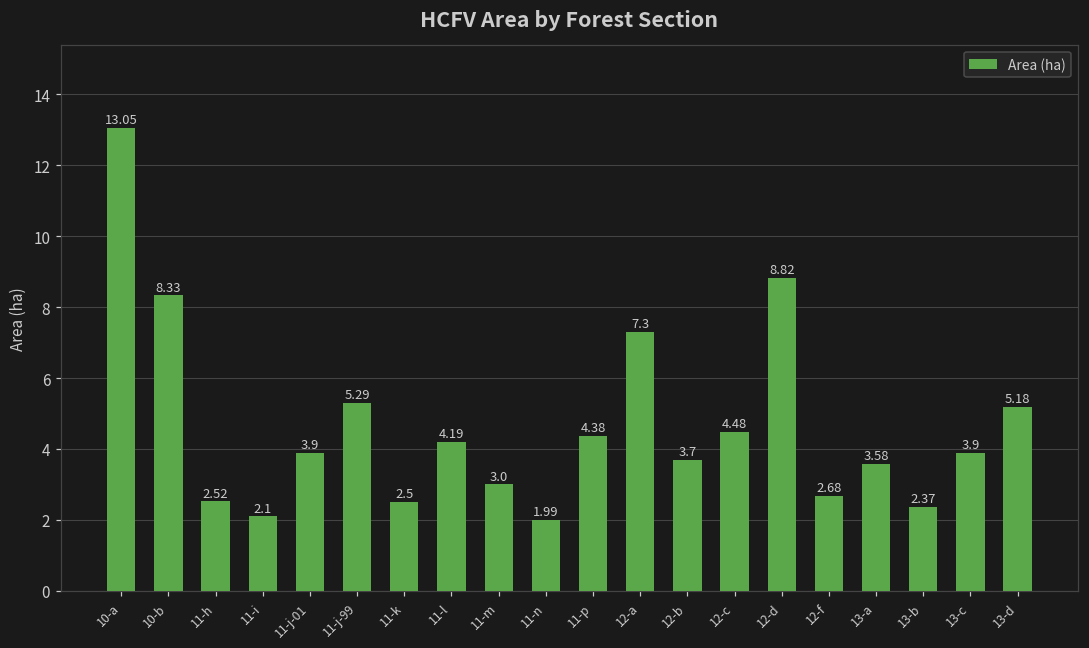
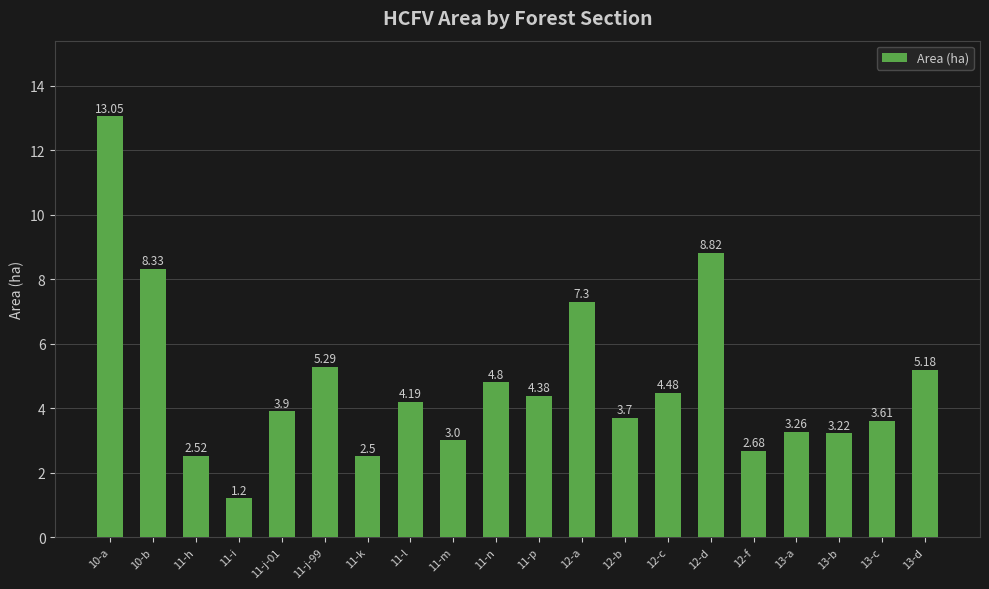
  {
    "10-a": 13.05,
    "10-b": 8.33,
    "11-h": 2.52,
-   "11-i": 2.1,
+   "11-i": 1.2,
    "11-j-01": 3.9,
    "11-j-99": 5.29,
    "11-k": 2.5,
    "11-l": 4.19,
    "11-m": 3.0,
-   "11-n": 1.99,
+   "11-n": 4.8,
    "11-p": 4.38,
    "12-a": 7.3,
    "12-b": 3.7,
    "12-c": 4.48,
    "12-d": 8.82,
    "12-f": 2.68,
-   "13-a": 3.58,
-   "13-b": 2.37,
-   "13-c": 3.9,
+   "13-a": 3.26,
+   "13-b": 3.22,
+   "13-c": 3.61,
    "13-d": 5.18
  }
